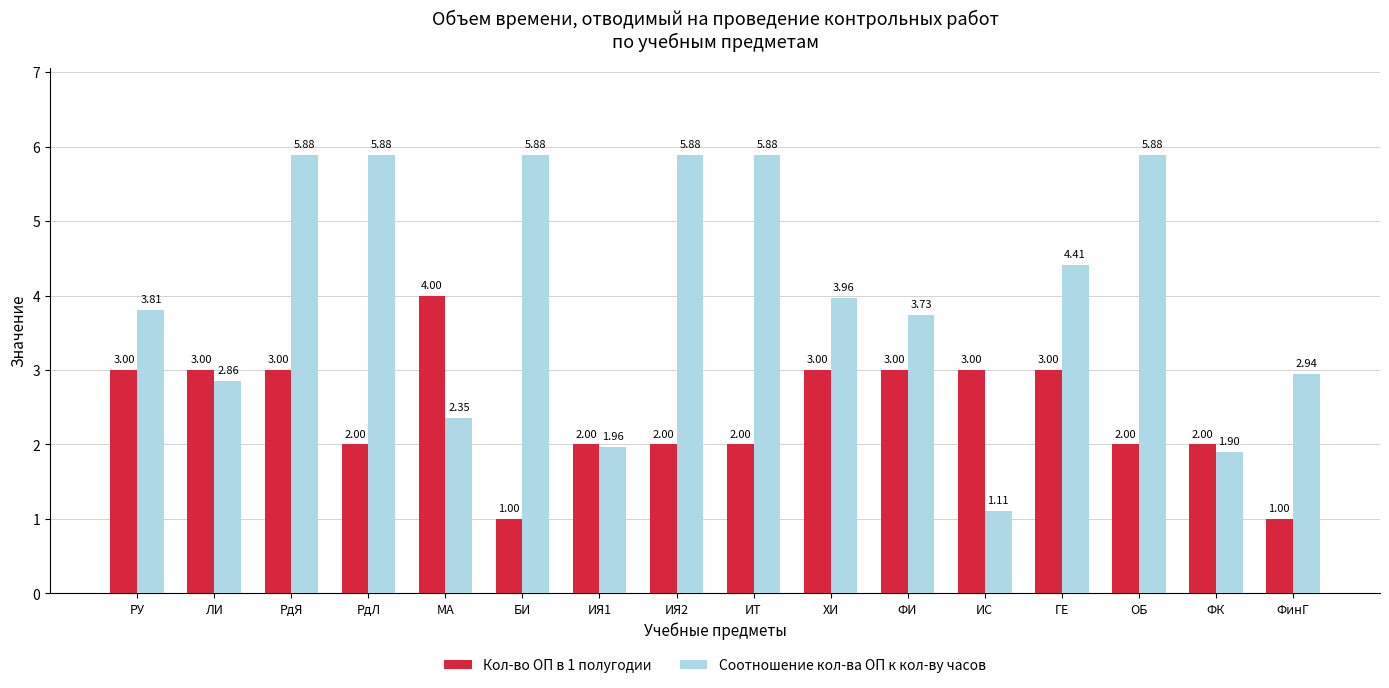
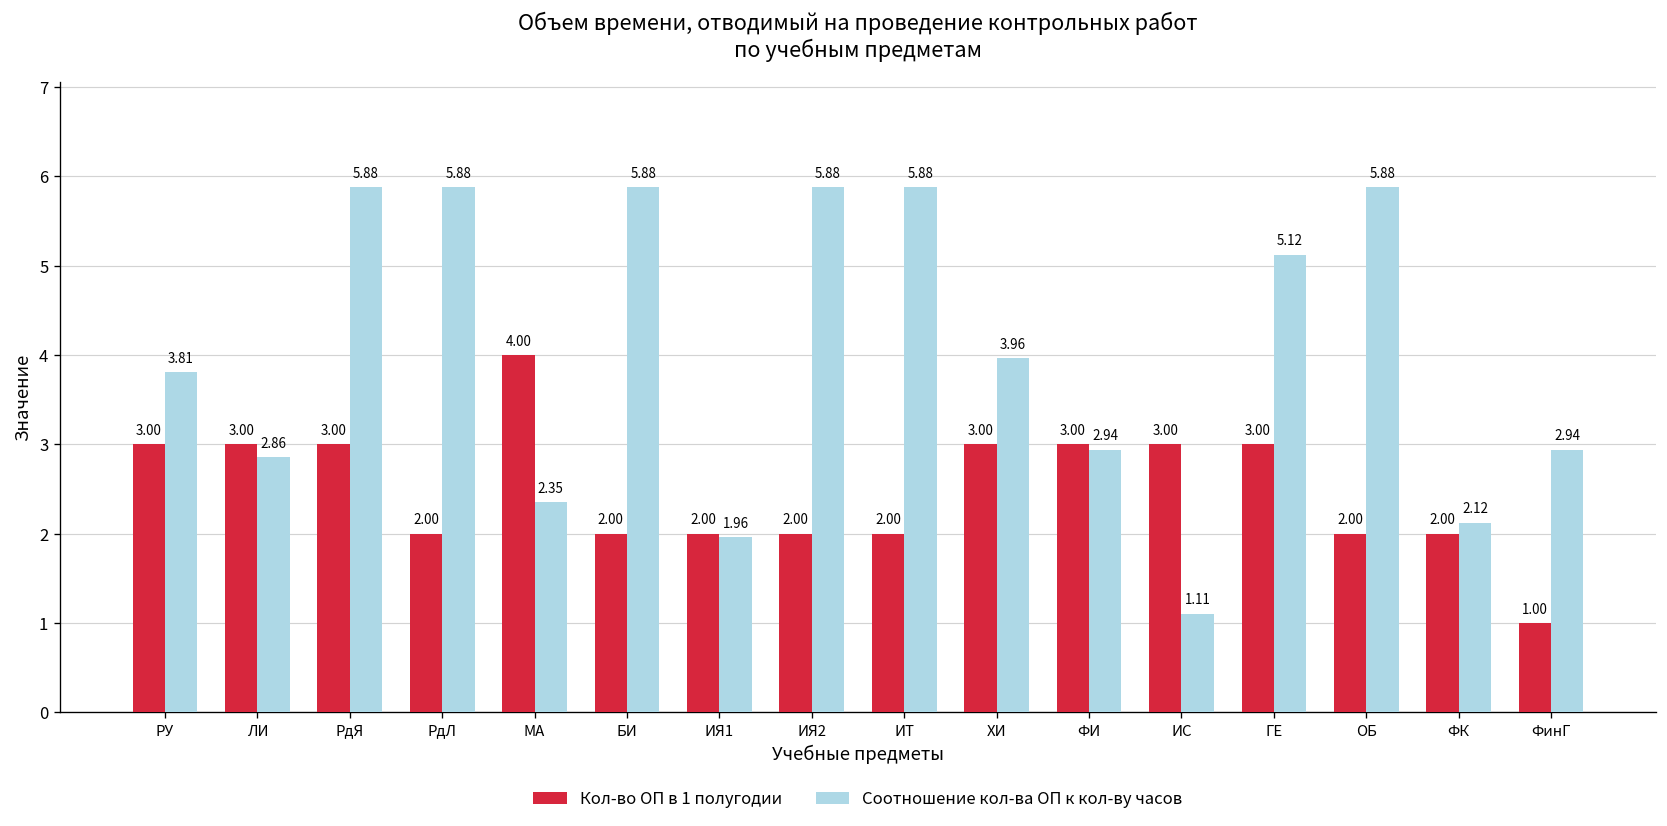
  {
    "Кол-во ОП в 1 полугодии": {
      "РУ": 3.00,
      "ЛИ": 3.00,
      "РдЯ": 3.00,
      "РдЛ": 2.00,
      "МА": 4.00,
-     "БИ": 1.00,
+     "БИ": 2.00,
      "ИЯ1": 2.00,
      "ИЯ2": 2.00,
      "ИТ": 2.00,
      "ХИ": 3.00,
      "ФИ": 3.00,
      "ИС": 3.00,
      "ГЕ": 3.00,
      "ОБ": 2.00,
      "ФК": 2.00,
      "ФинГ": 1.00
    },
    "Соотношение кол-ва ОП к кол-ву часов": {
      "РУ": 3.81,
      "ЛИ": 2.86,
      "РдЯ": 5.88,
      "РдЛ": 5.88,
      "МА": 2.35,
      "БИ": 5.88,
      "ИЯ1": 1.96,
      "ИЯ2": 5.88,
      "ИТ": 5.88,
      "ХИ": 3.96,
-     "ФИ": 3.73,
+     "ФИ": 2.94,
      "ИС": 1.11,
-     "ГЕ": 4.41,
+     "ГЕ": 5.12,
      "ОБ": 5.88,
-     "ФК": 1.90,
+     "ФК": 2.12,
      "ФинГ": 2.94
    }
  }
